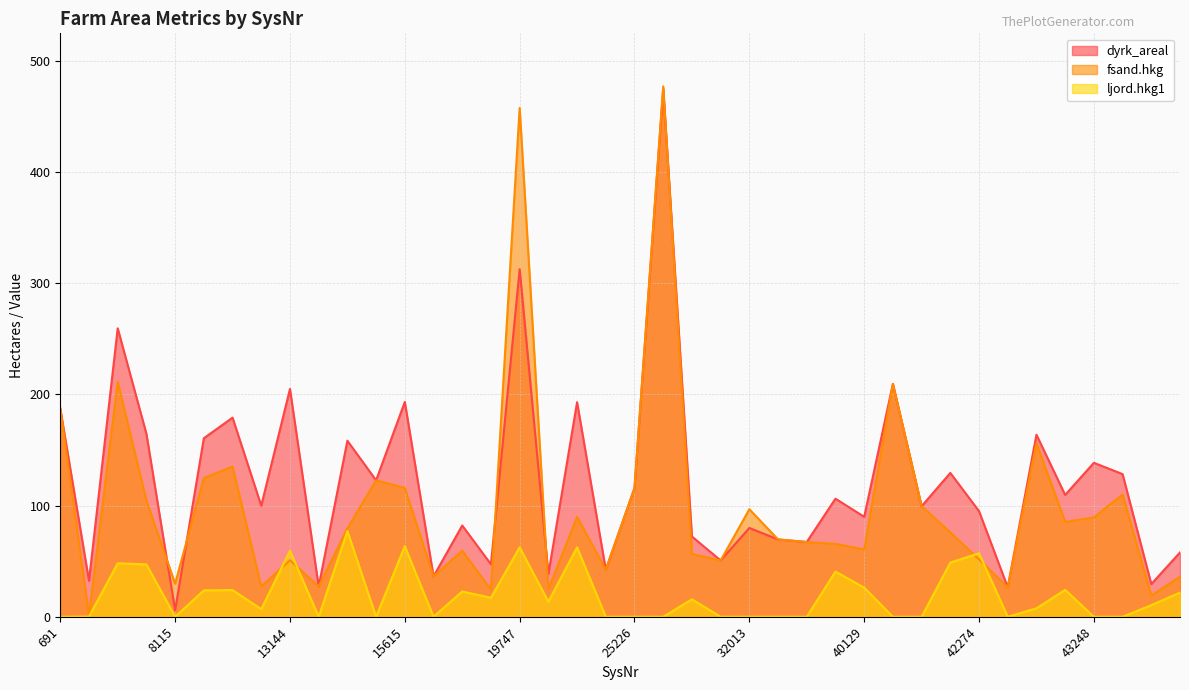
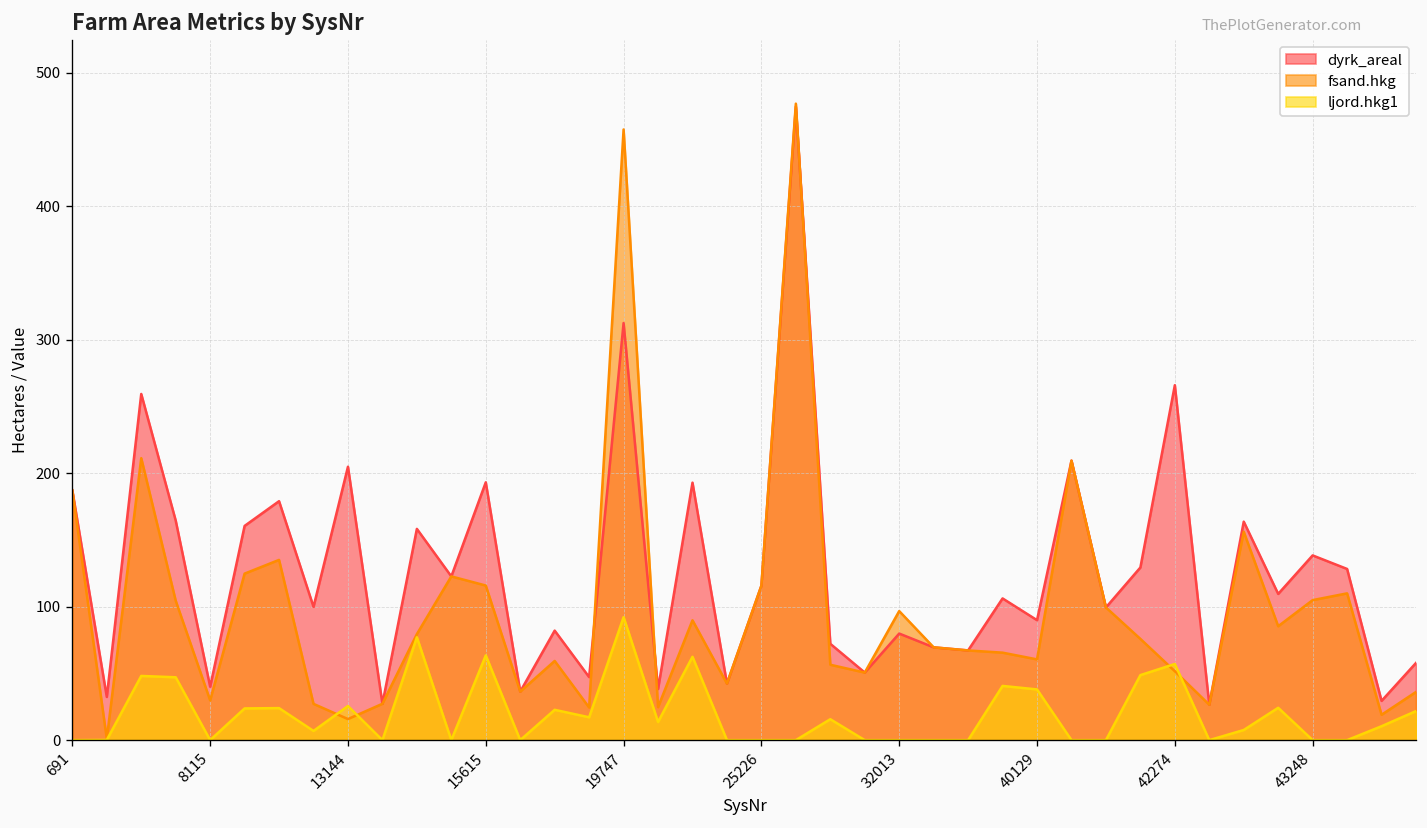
  {
    "dyrk_areal": {
-     "8115": 6,
+     "8115": 40,
      "13144": 205,
      "15615": 193,
      "19747": 313,
      "32013": 80,
      "40129": 90,
-     "42274": 95,
+     "42274": 266,
      "43248": 138
    },
    "fsand.hkg": {
      "8115": 30,
-     "13144": 51,
+     "13144": 16,
      "15615": 116,
      "19747": 458,
      "32013": 97,
      "40129": 60,
      "42274": 52,
-     "43248": 89
+     "43248": 105
    },
    "ljord.hkg1": {
      "691": 0,
      "8115": 0,
-     "13144": 59,
+     "13144": 26,
      "15615": 64,
-     "19747": 62,
+     "19747": 92,
      "25226": 0,
      "32013": 0,
-     "40129": 26,
+     "40129": 38,
      "42274": 57,
      "43248": 0
    }
  }
